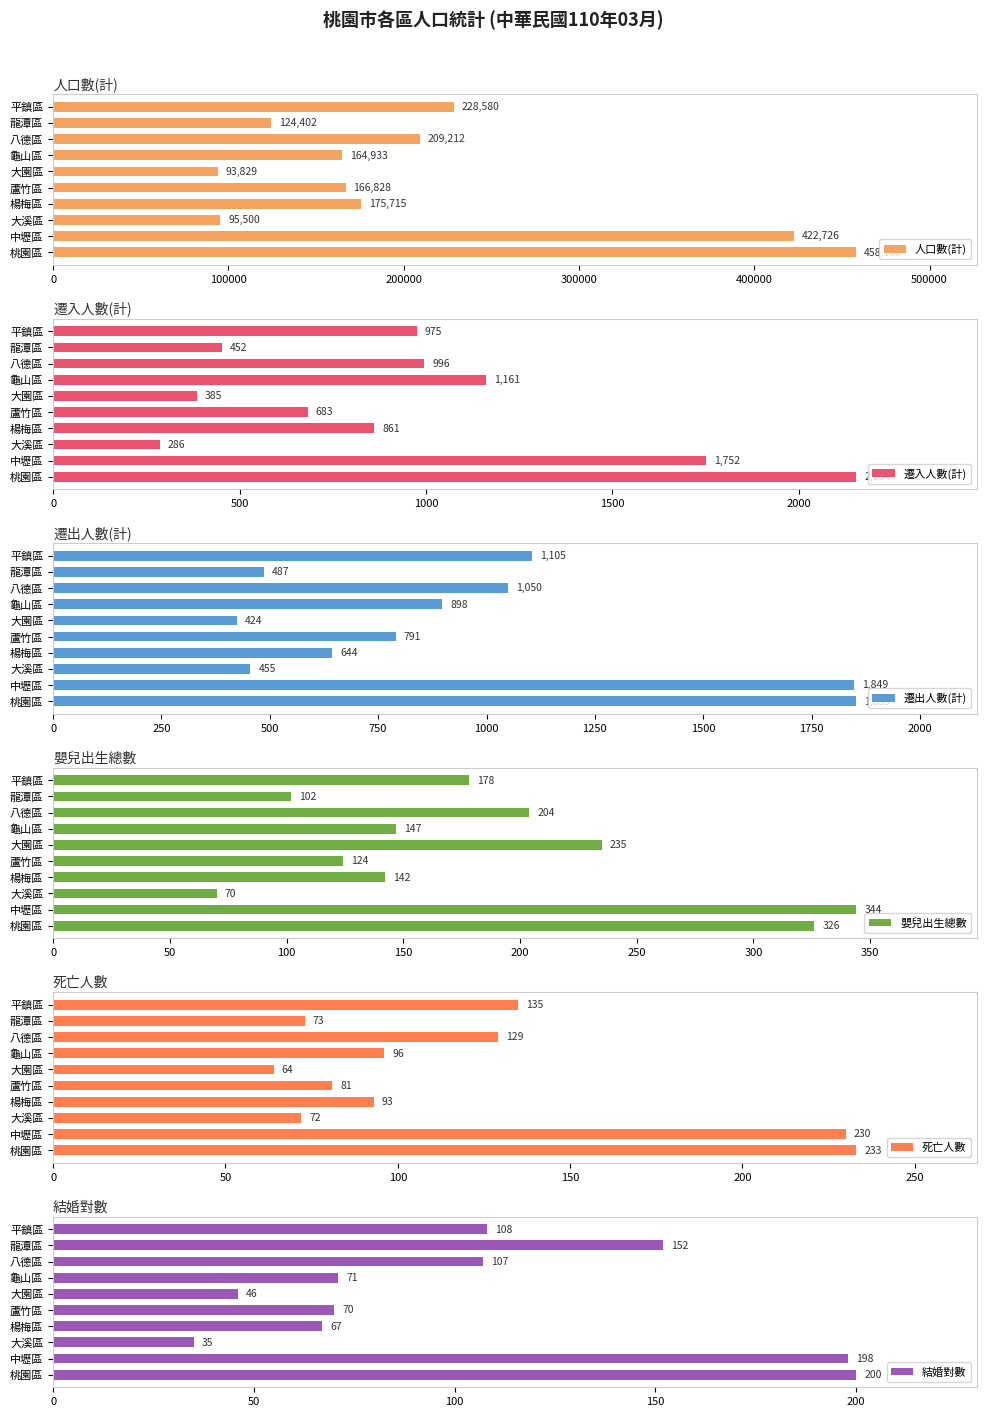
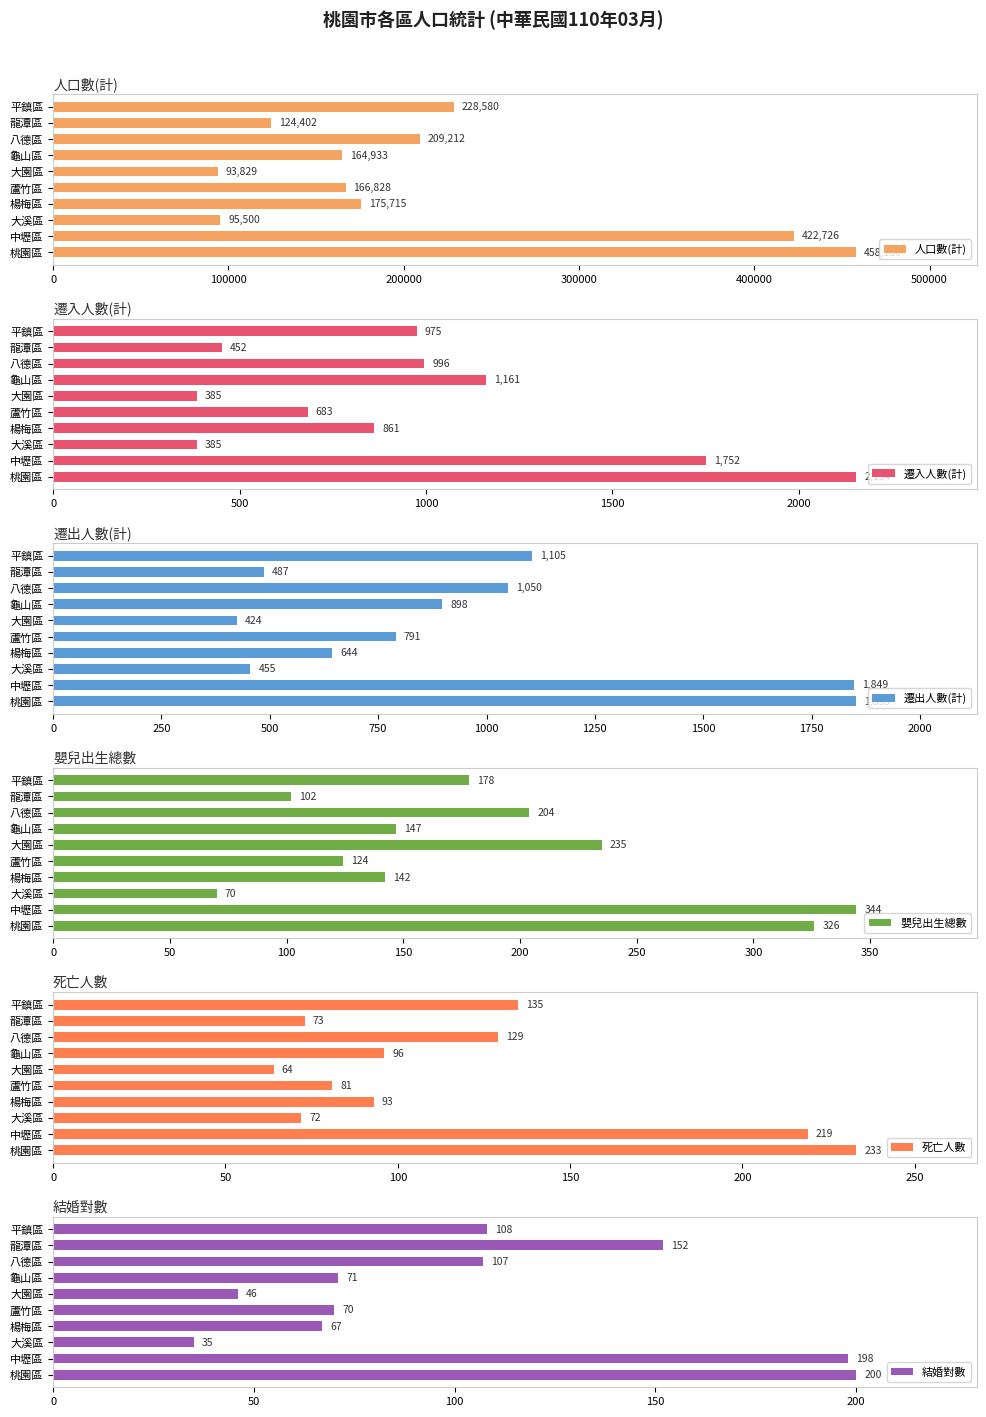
  {
    "人口數(計)": {
      "平鎮區": "228,580",
      "龍潭區": "124,402",
      "八德區": "209,212",
      "龜山區": "164,933",
      "大園區": "93,829",
      "蘆竹區": "166,828",
      "楊梅區": "175,715",
      "大溪區": "95,500",
      "中壢區": "422,726"
    },
    "遷入人數(計)": {
      "平鎮區": "975",
      "龍潭區": "452",
      "八德區": "996",
      "龜山區": "1,161",
      "大園區": "385",
      "蘆竹區": "683",
      "楊梅區": "861",
-     "大溪區": "286",
+     "大溪區": "385",
      "中壢區": "1,752"
    },
    "遷出人數(計)": {
      "平鎮區": "1,105",
      "龍潭區": "487",
      "八德區": "1,050",
      "龜山區": "898",
      "大園區": "424",
      "蘆竹區": "791",
      "楊梅區": "644",
      "大溪區": "455"
    },
    "嬰兒出生總數": {
      "平鎮區": "178",
      "龍潭區": "102",
      "八德區": "204",
      "龜山區": "147",
      "大園區": "235",
      "蘆竹區": "124",
      "楊梅區": "142",
      "大溪區": "70",
      "桃園區": "326"
    },
    "死亡人數": {
      "平鎮區": "135",
      "龍潭區": "73",
      "八德區": "129",
      "龜山區": "96",
      "大園區": "64",
      "蘆竹區": "81",
      "楊梅區": "93",
      "大溪區": "72",
-     "中壢區": "230",
+     "中壢區": "219",
      "桃園區": "233"
    },
    "結婚對數": {
      "平鎮區": "108",
      "龍潭區": "152",
      "八德區": "107",
      "龜山區": "71",
      "大園區": "46",
      "蘆竹區": "70",
      "楊梅區": "67",
      "大溪區": "35",
      "中壢區": "198",
      "桃園區": "200"
    }
  }
